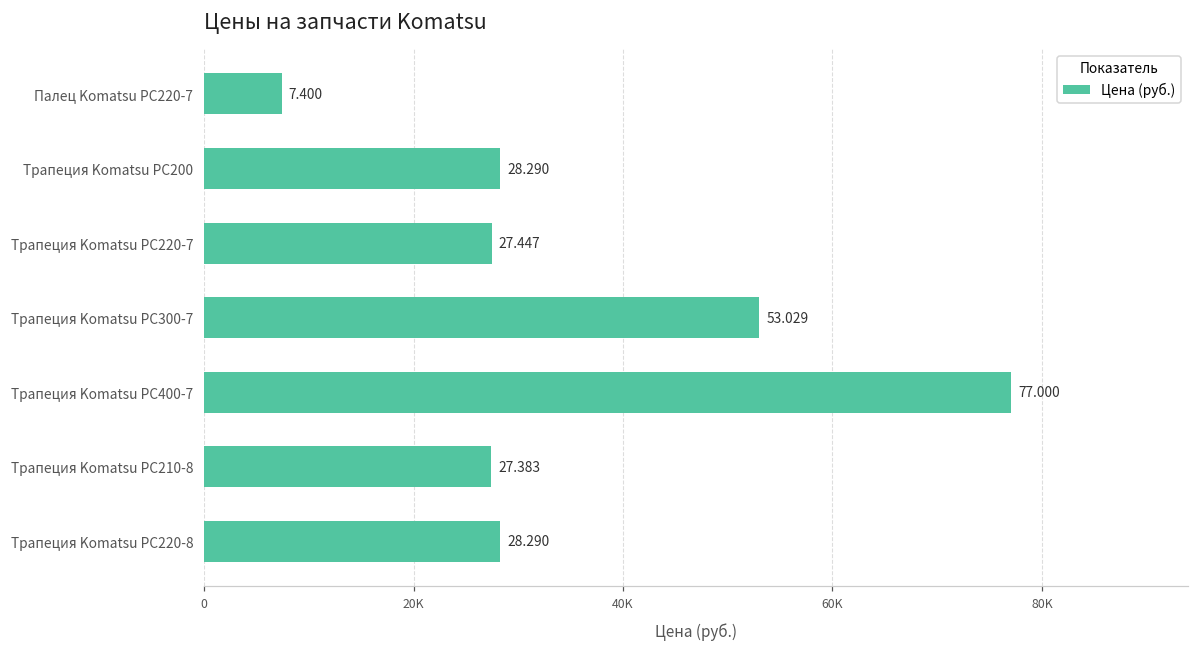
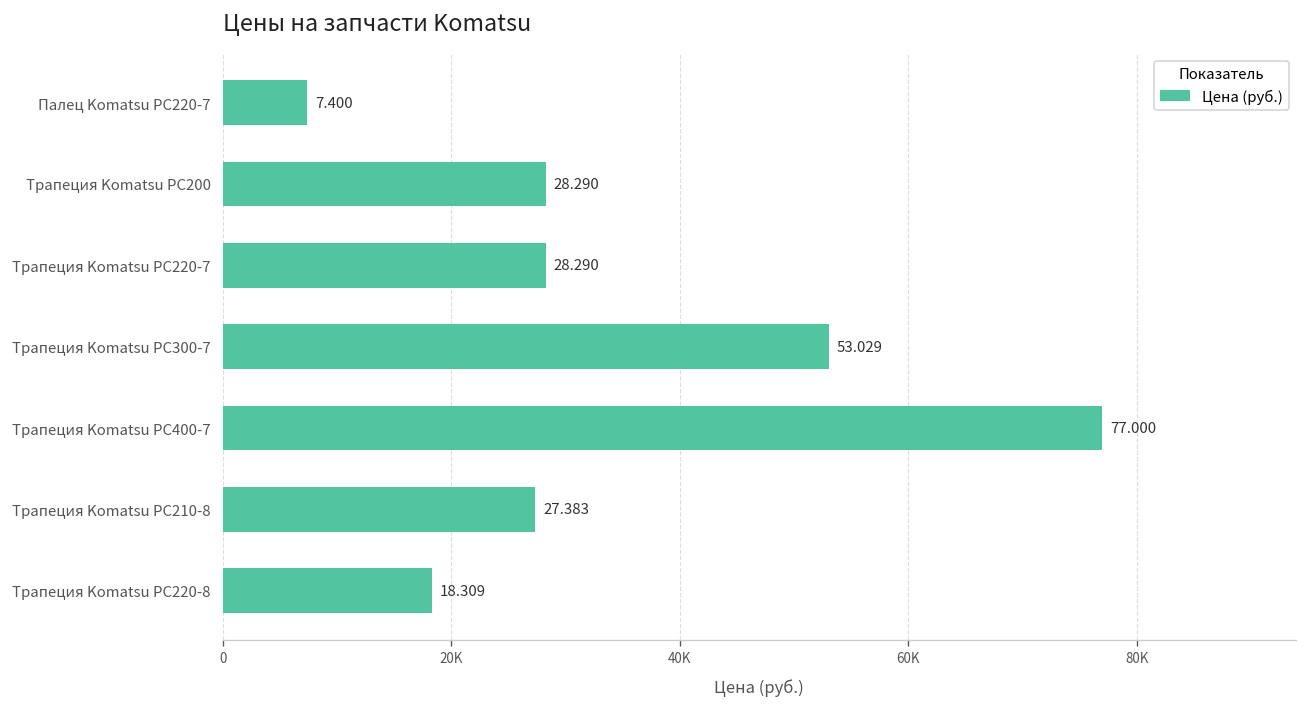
  {
-   "Трапеция Komatsu PC220-7": 27.447,
-   "Трапеция Komatsu PC220-8": 28.290
+   "Трапеция Komatsu PC220-7": 28.290,
+   "Трапеция Komatsu PC220-8": 18.309
  }
